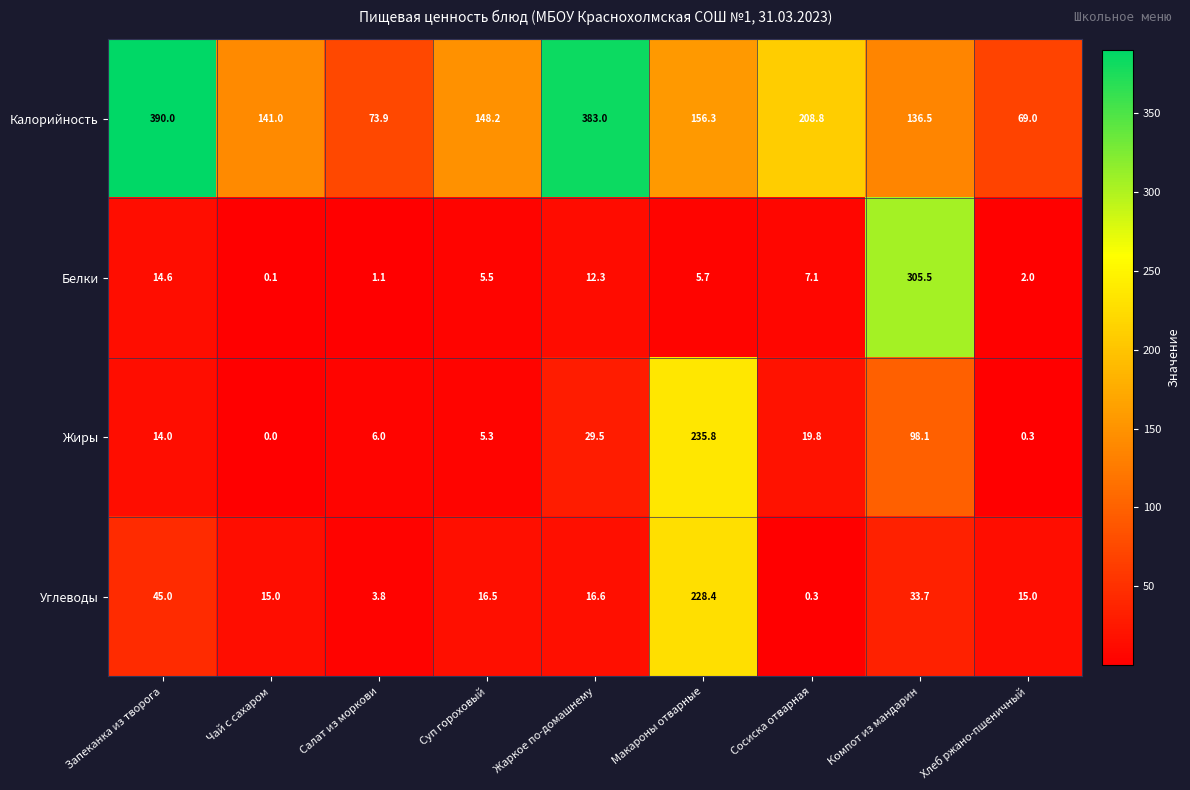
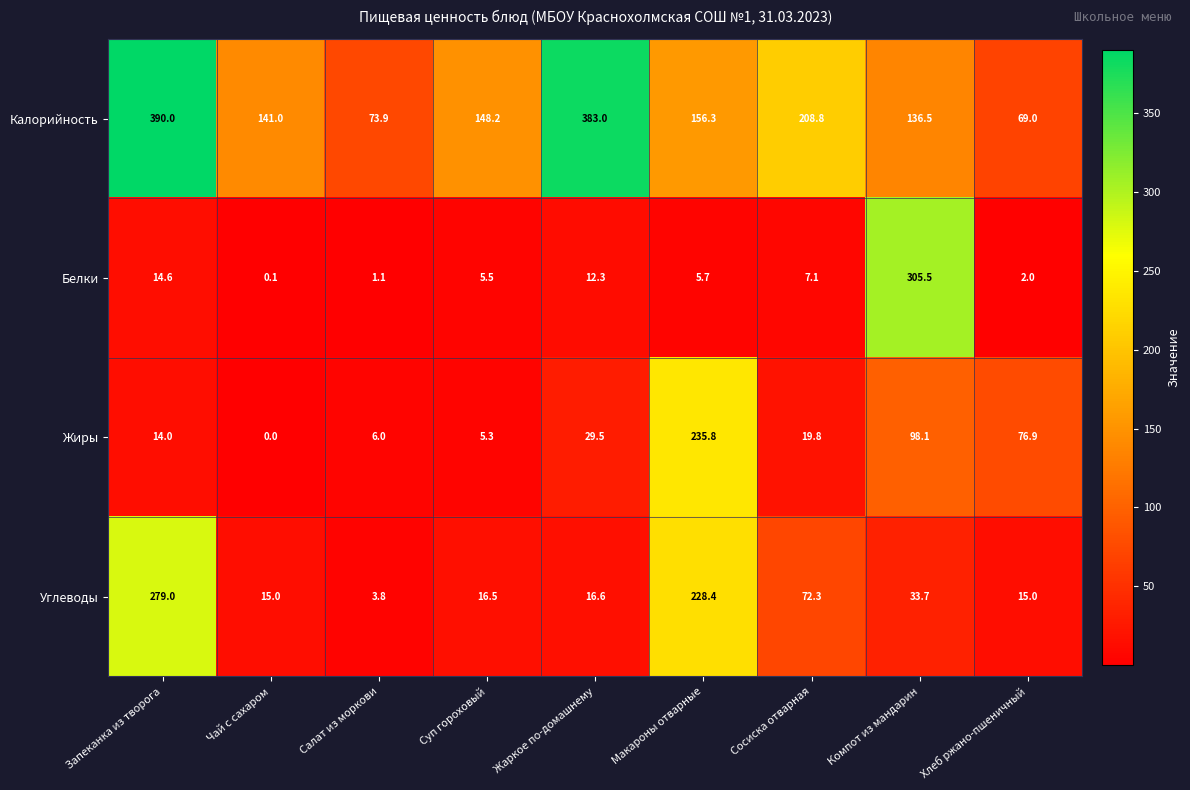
  {
    "Калорийность": {
      "Запеканка из творога": 390.0,
      "Чай с сахаром": 141.0,
      "Салат из моркови": 73.9,
      "Суп гороховый": 148.2,
      "Жаркое по-домашнему": 383.0,
      "Макароны отварные": 156.3,
      "Сосиска отварная": 208.8,
      "Компот из мандарин": 136.5,
      "Хлеб ржано-пшеничный": 69.0
    },
    "Белки": {
      "Запеканка из творога": 14.6,
      "Чай с сахаром": 0.1,
      "Салат из моркови": 1.1,
      "Суп гороховый": 5.5,
      "Жаркое по-домашнему": 12.3,
      "Макароны отварные": 5.7,
      "Сосиска отварная": 7.1,
      "Компот из мандарин": 305.5,
      "Хлеб ржано-пшеничный": 2.0
    },
    "Жиры": {
      "Запеканка из творога": 14.0,
      "Чай с сахаром": 0.0,
      "Салат из моркови": 6.0,
      "Суп гороховый": 5.3,
      "Жаркое по-домашнему": 29.5,
      "Макароны отварные": 235.8,
      "Сосиска отварная": 19.8,
      "Компот из мандарин": 98.1,
-     "Хлеб ржано-пшеничный": 0.3
+     "Хлеб ржано-пшеничный": 76.9
    },
    "Углеводы": {
-     "Запеканка из творога": 45.0,
+     "Запеканка из творога": 279.0,
      "Чай с сахаром": 15.0,
      "Салат из моркови": 3.8,
      "Суп гороховый": 16.5,
      "Жаркое по-домашнему": 16.6,
      "Макароны отварные": 228.4,
-     "Сосиска отварная": 0.3,
+     "Сосиска отварная": 72.3,
      "Компот из мандарин": 33.7,
      "Хлеб ржано-пшеничный": 15.0
    }
  }
